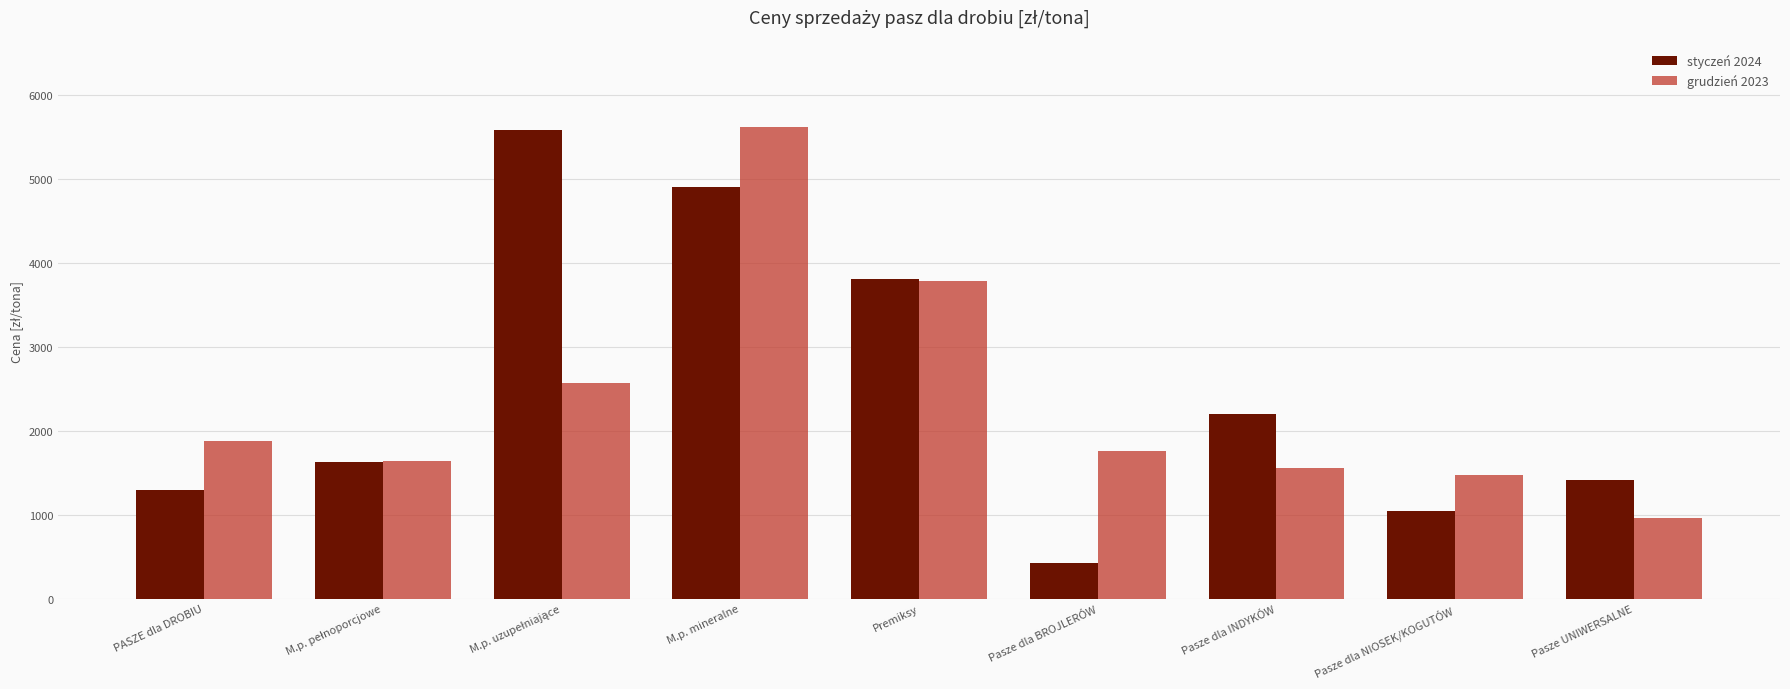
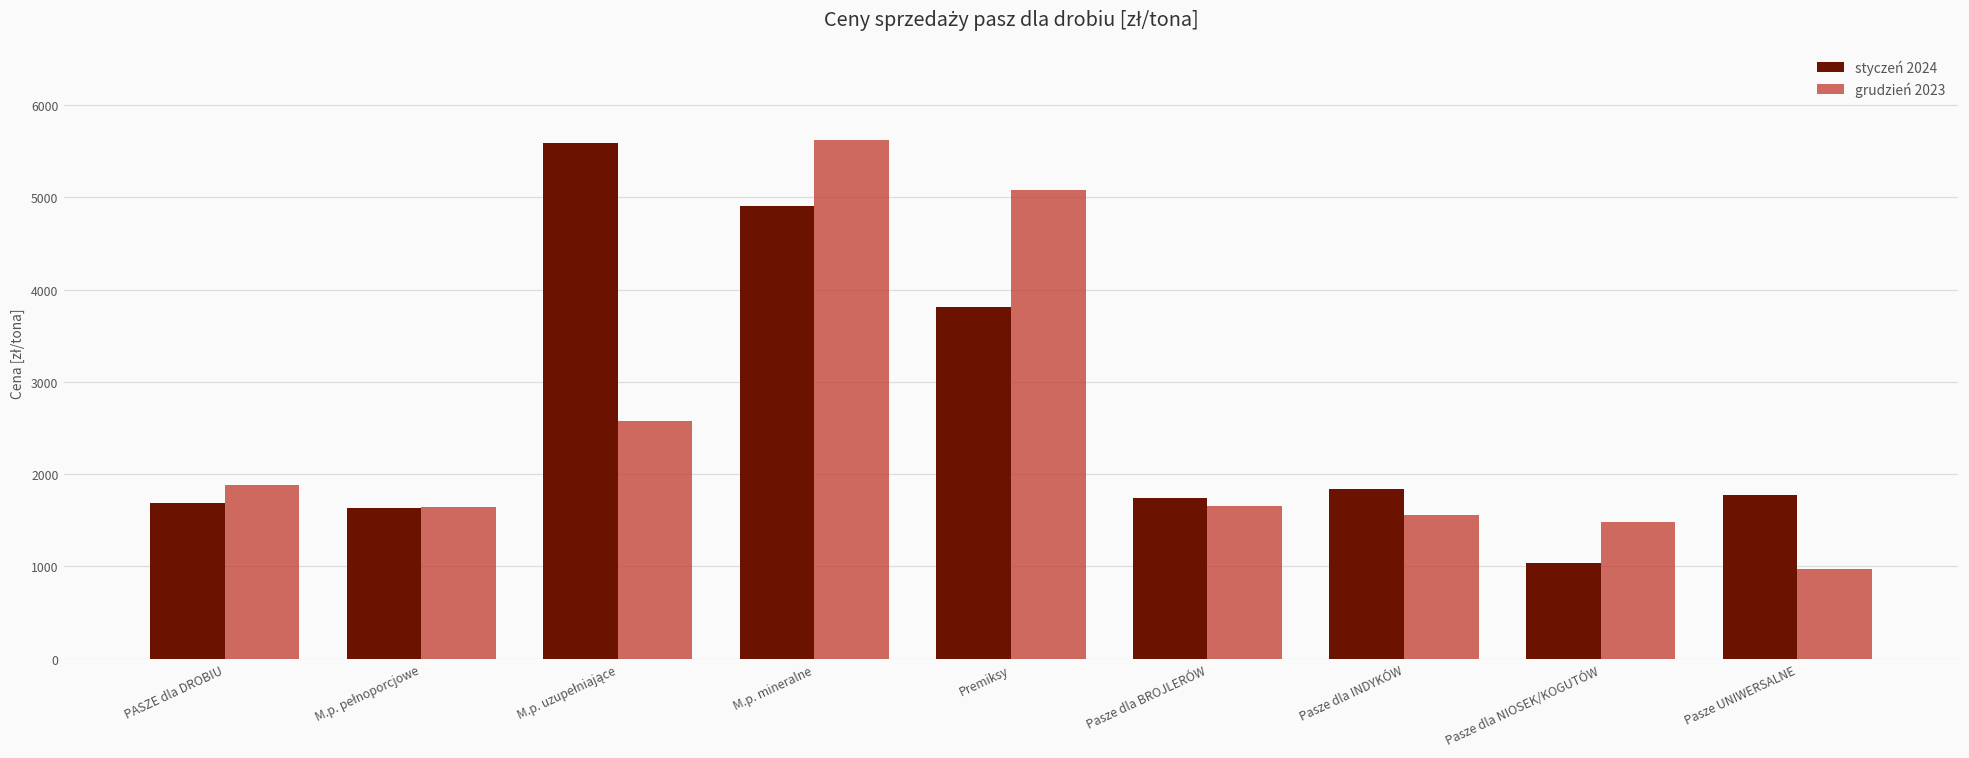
  {
    "styczeń 2024": {
-     "PASZE dla DROBIU": 1300,
+     "PASZE dla DROBIU": 1700,
      "M.p. pełnoporcjowe": 1600,
      "M.p. uzupełniające": 5600,
      "M.p. mineralne": 4900,
      "Premiksy": 3800,
-     "Pasze dla BROJLERÓW": 400,
-     "Pasze dla INDYKÓW": 2200,
+     "Pasze dla BROJLERÓW": 1700,
+     "Pasze dla INDYKÓW": 1800,
      "Pasze dla NIOSEK/KOGUTÓW": 1000,
-     "Pasze UNIWERSALNE": 1400
+     "Pasze UNIWERSALNE": 1800
    },
    "grudzień 2023": {
      "PASZE dla DROBIU": 1900,
      "M.p. pełnoporcjowe": 1600,
      "M.p. uzupełniające": 2600,
      "M.p. mineralne": 5600,
-     "Premiksy": 3800,
-     "Pasze dla BROJLERÓW": 1800,
+     "Premiksy": 5100,
+     "Pasze dla BROJLERÓW": 1600,
      "Pasze dla INDYKÓW": 1600,
      "Pasze dla NIOSEK/KOGUTÓW": 1500,
      "Pasze UNIWERSALNE": 1000
    }
  }
